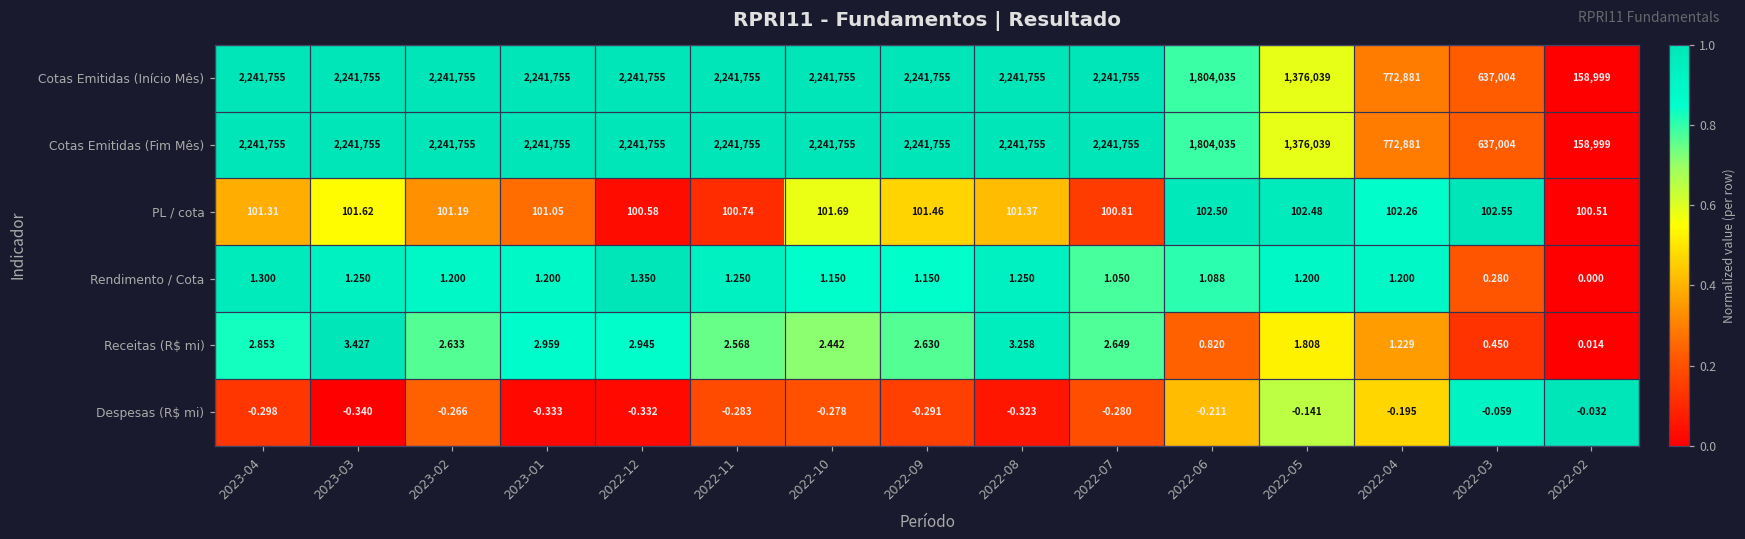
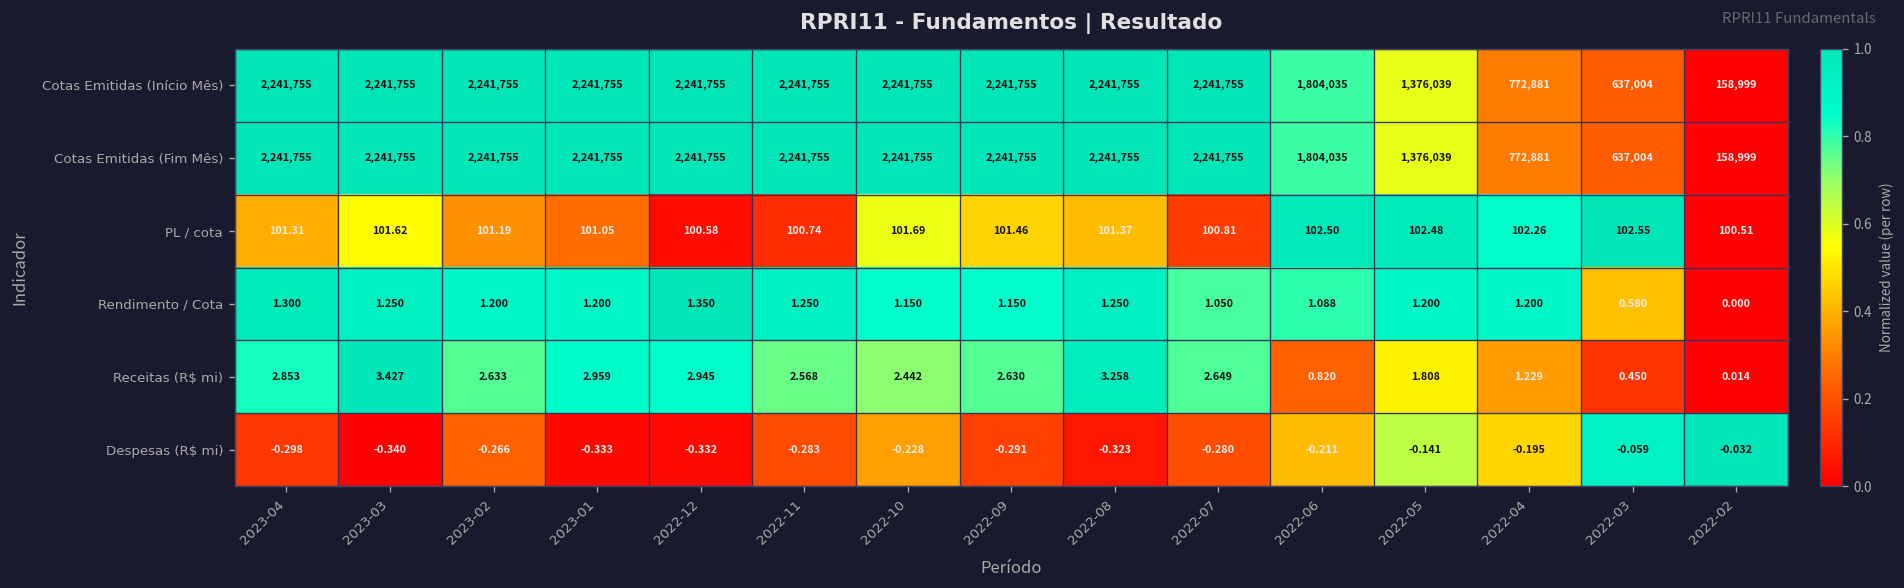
  {
    "Cotas Emitidas (Início Mês)": {
      "2023-04": "2,241,755",
      "2023-03": "2,241,755",
      "2023-02": "2,241,755",
      "2023-01": "2,241,755",
      "2022-12": "2,241,755",
      "2022-11": "2,241,755",
      "2022-10": "2,241,755",
      "2022-09": "2,241,755",
      "2022-08": "2,241,755",
      "2022-07": "2,241,755",
      "2022-06": "1,804,035",
      "2022-05": "1,376,039",
      "2022-04": "772,881",
      "2022-03": "637,004",
      "2022-02": "158,999"
    },
    "Cotas Emitidas (Fim Mês)": {
      "2023-04": "2,241,755",
      "2023-03": "2,241,755",
      "2023-02": "2,241,755",
      "2023-01": "2,241,755",
      "2022-12": "2,241,755",
      "2022-11": "2,241,755",
      "2022-10": "2,241,755",
      "2022-09": "2,241,755",
      "2022-08": "2,241,755",
      "2022-07": "2,241,755",
      "2022-06": "1,804,035",
      "2022-05": "1,376,039",
      "2022-04": "772,881",
      "2022-03": "637,004",
      "2022-02": "158,999"
    },
    "PL / cota": {
      "2023-04": "101.31",
      "2023-03": "101.62",
      "2023-02": "101.19",
      "2023-01": "101.05",
      "2022-12": "100.58",
      "2022-11": "100.74",
      "2022-10": "101.69",
      "2022-09": "101.46",
      "2022-08": "101.37",
      "2022-07": "100.81",
      "2022-06": "102.50",
      "2022-05": "102.48",
      "2022-04": "102.26",
      "2022-03": "102.55",
      "2022-02": "100.51"
    },
    "Rendimento / Cota": {
      "2023-04": "1.300",
      "2023-03": "1.250",
      "2023-02": "1.200",
      "2023-01": "1.200",
      "2022-12": "1.350",
      "2022-11": "1.250",
      "2022-10": "1.150",
      "2022-09": "1.150",
      "2022-08": "1.250",
      "2022-07": "1.050",
      "2022-06": "1.088",
      "2022-05": "1.200",
      "2022-04": "1.200",
-     "2022-03": "0.280",
+     "2022-03": "0.580",
      "2022-02": "0.000"
    },
    "Receitas (R$ mi)": {
      "2023-04": "2.853",
      "2023-03": "3.427",
      "2023-02": "2.633",
      "2023-01": "2.959",
      "2022-12": "2.945",
      "2022-11": "2.568",
      "2022-10": "2.442",
      "2022-09": "2.630",
      "2022-08": "3.258",
      "2022-07": "2.649",
      "2022-06": "0.820",
      "2022-05": "1.808",
      "2022-04": "1.229",
      "2022-03": "0.450",
      "2022-02": "0.014"
    },
    "Despesas (R$ mi)": {
      "2023-04": "-0.298",
      "2023-03": "-0.340",
      "2023-02": "-0.266",
      "2023-01": "-0.333",
      "2022-12": "-0.332",
      "2022-11": "-0.283",
-     "2022-10": "-0.278",
+     "2022-10": "-0.228",
      "2022-09": "-0.291",
      "2022-08": "-0.323",
      "2022-07": "-0.280",
      "2022-06": "-0.211",
      "2022-05": "-0.141",
      "2022-04": "-0.195",
      "2022-03": "-0.059",
      "2022-02": "-0.032"
    }
  }
